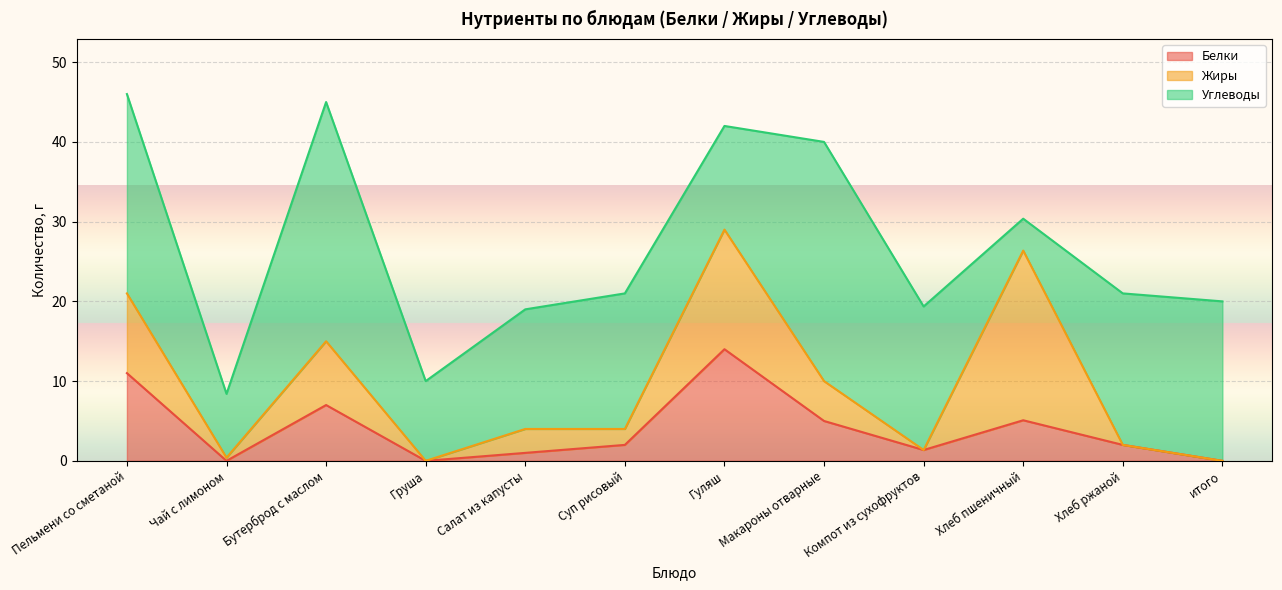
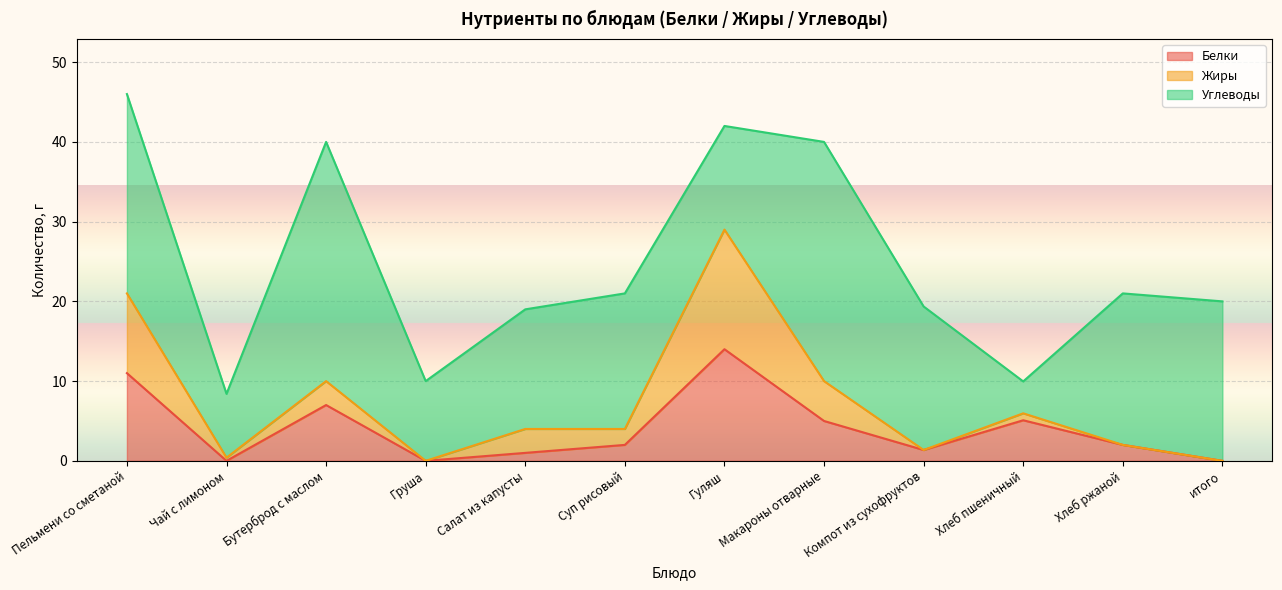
  {
    "Белки": {
      "Пельмени со сметаной": 11,
      "Чай с лимоном": 0,
      "Бутерброд с маслом": 7,
      "Салат из капусты": 1,
      "Суп рисовый": 2,
      "Гуляш": 14,
      "Макароны отварные": 5,
      "Хлеб пшеничный": 5
    },
    "Жиры": {
      "Пельмени со сметаной": 10,
      "Чай с лимоном": 0,
-     "Бутерброд с маслом": 8,
+     "Бутерброд с маслом": 3,
      "Салат из капусты": 3,
      "Суп рисовый": 2,
      "Гуляш": 15,
      "Макароны отварные": 5,
-     "Хлеб пшеничный": 21
+     "Хлеб пшеничный": 1
    },
    "Углеводы": {
      "Пельмени со сметаной": 25,
      "Чай с лимоном": 8,
      "Бутерброд с маслом": 30,
      "Груша": 10,
      "Салат из капусты": 15,
      "Суп рисовый": 17,
      "Гуляш": 13,
      "Макароны отварные": 30,
      "Компот из сухофруктов": 18,
      "Хлеб пшеничный": 4,
      "Хлеб ржаной": 19,
      "итого": 20
    }
  }
